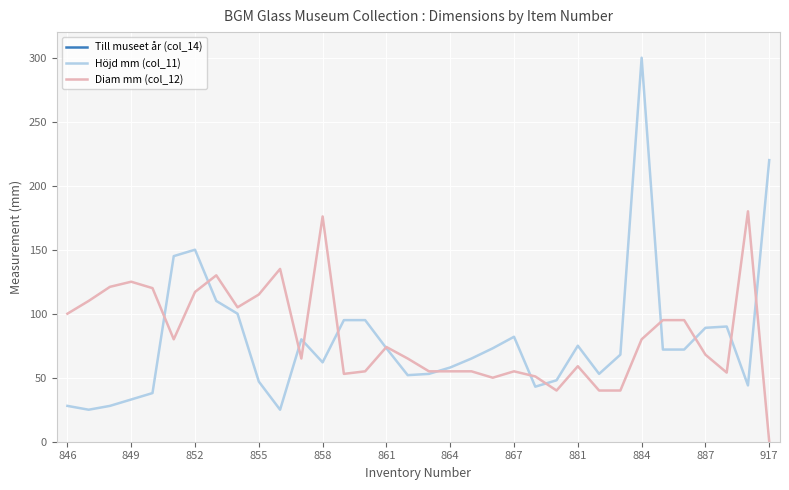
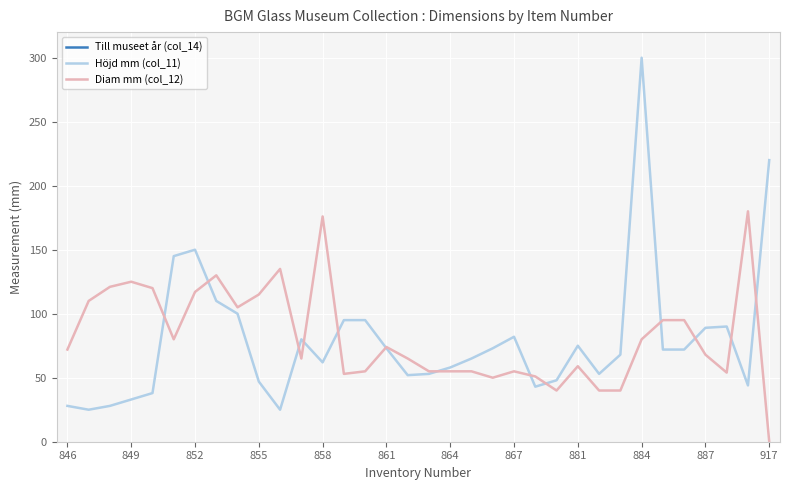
  {
    "Höjd mm (col_11)": {
      "846": 28,
      "849": 33,
      "852": 150,
      "855": 47,
      "858": 62,
      "864": 58,
      "867": 82,
      "881": 75,
      "884": 300,
      "887": 89,
      "917": 220
    },
    "Diam mm (col_12)": {
-     "846": 100,
+     "846": 72,
      "849": 125,
      "852": 117,
      "855": 115,
      "858": 176,
      "864": 55,
      "867": 55,
      "881": 59,
      "884": 80,
      "887": 68,
      "917": 0
    }
  }
